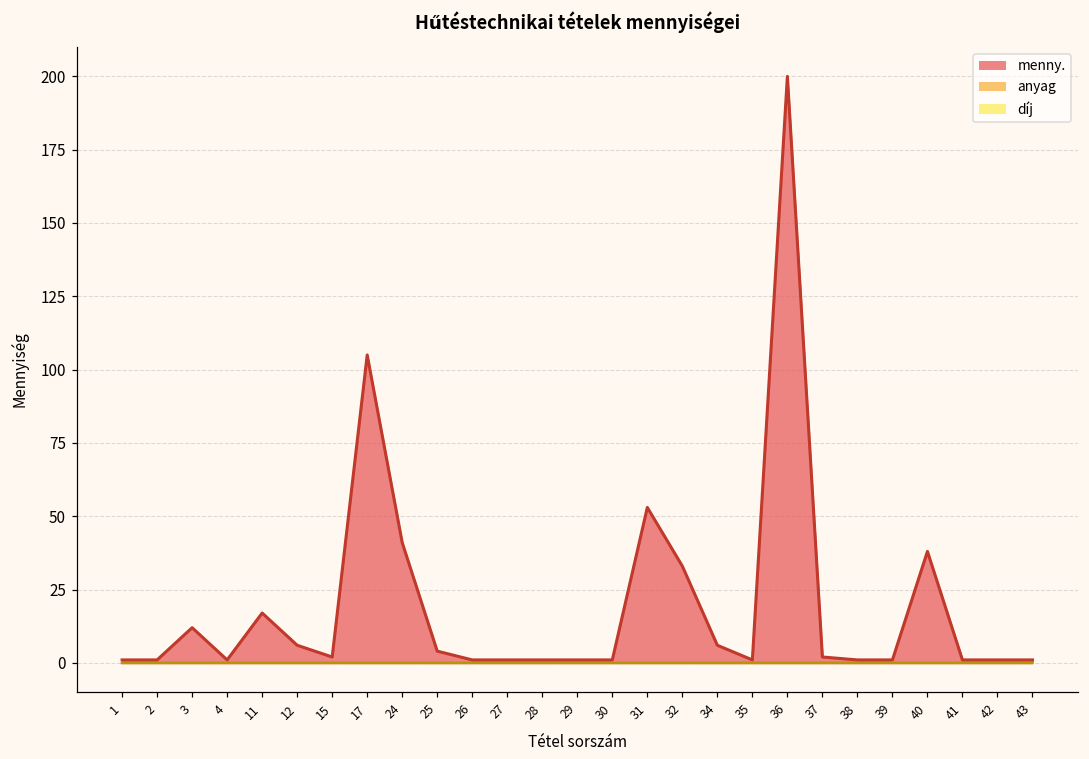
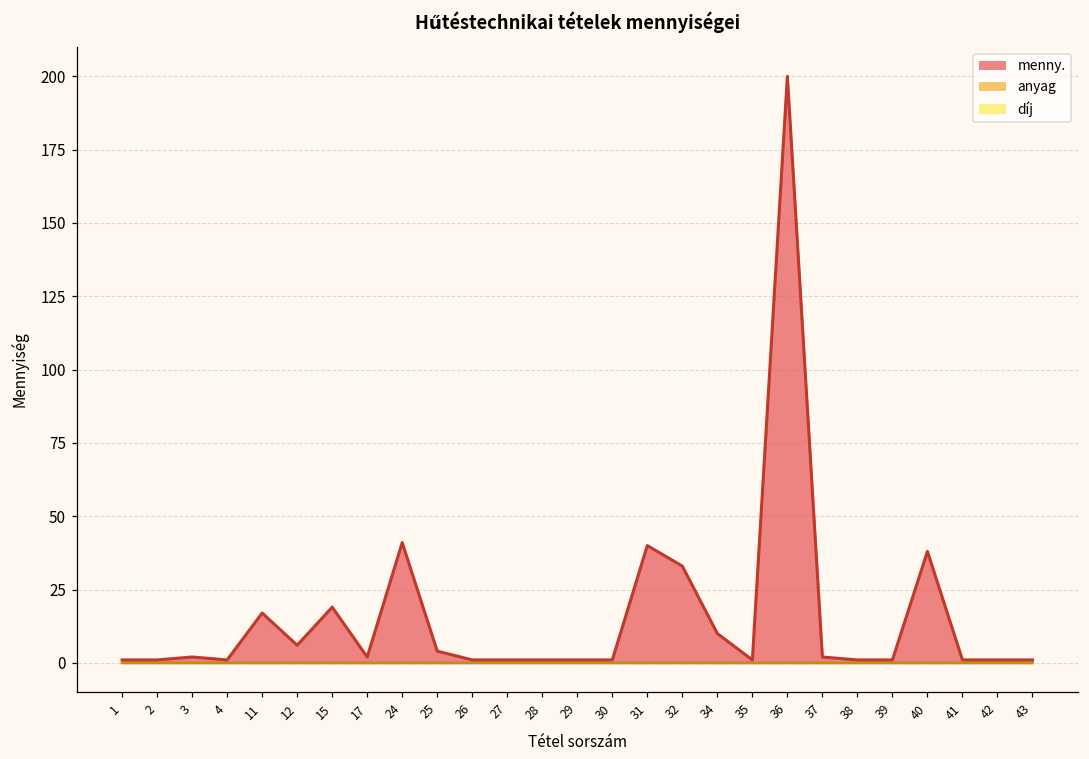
  {
    "menny.": {
      "1": 1,
      "2": 1,
-     "3": 12,
+     "3": 2,
      "4": 1,
      "11": 17,
      "12": 6,
-     "15": 2,
-     "17": 105,
+     "15": 19,
+     "17": 2,
      "24": 41,
      "25": 4,
      "26": 1,
      "27": 1,
      "28": 1,
      "29": 1,
      "30": 1,
-     "31": 53,
+     "31": 40,
      "32": 33,
-     "34": 6,
+     "34": 10,
      "35": 1,
      "36": 200,
      "37": 2,
      "38": 1,
      "39": 1,
      "40": 38,
      "41": 1,
      "42": 1,
      "43": 1
    },
    "díj": {
      "1": 0,
      "2": 0,
      "3": 0,
      "4": 0,
      "11": 0,
      "12": 0,
      "15": 0,
      "17": 0,
      "24": 0,
      "25": 0,
      "26": 0,
      "27": 0,
      "28": 0,
      "29": 0,
      "30": 0,
      "31": 0,
      "32": 0,
      "34": 0,
      "35": 0,
      "36": 0,
      "37": 0,
      "38": 0,
      "39": 0,
      "40": 0,
      "41": 0,
      "42": 0,
      "43": 0
    }
  }
